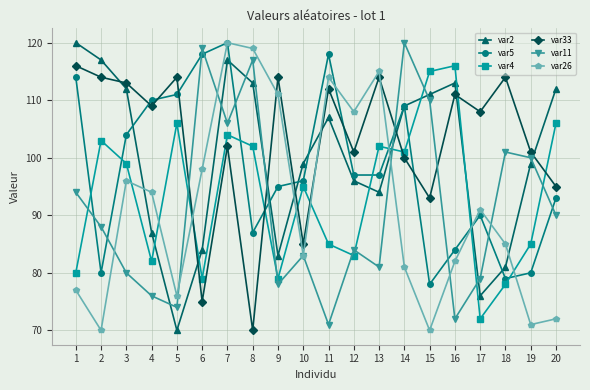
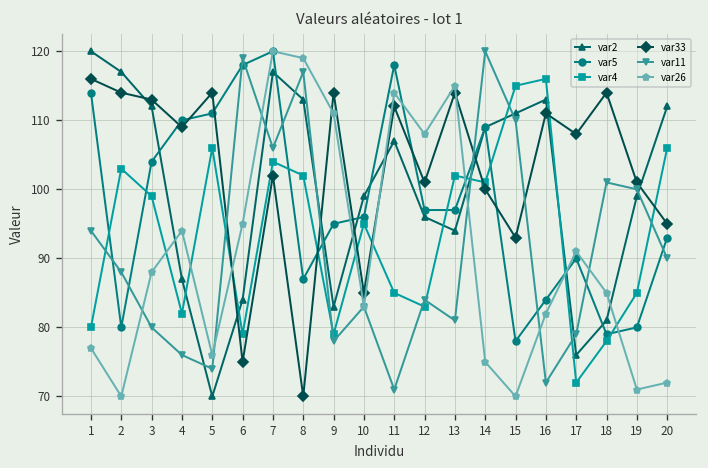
  {
    "var26": {
      "1": 77,
      "2": 70,
-     "3": 96,
+     "3": 88,
      "4": 94,
      "5": 76,
-     "6": 98,
+     "6": 95,
      "8": 119,
      "9": 111,
      "11": 114,
      "12": 108,
      "13": 115,
-     "14": 81,
+     "14": 75,
      "15": 70,
      "16": 82,
      "17": 91,
      "18": 85,
      "19": 71,
      "20": 72
    }
  }
